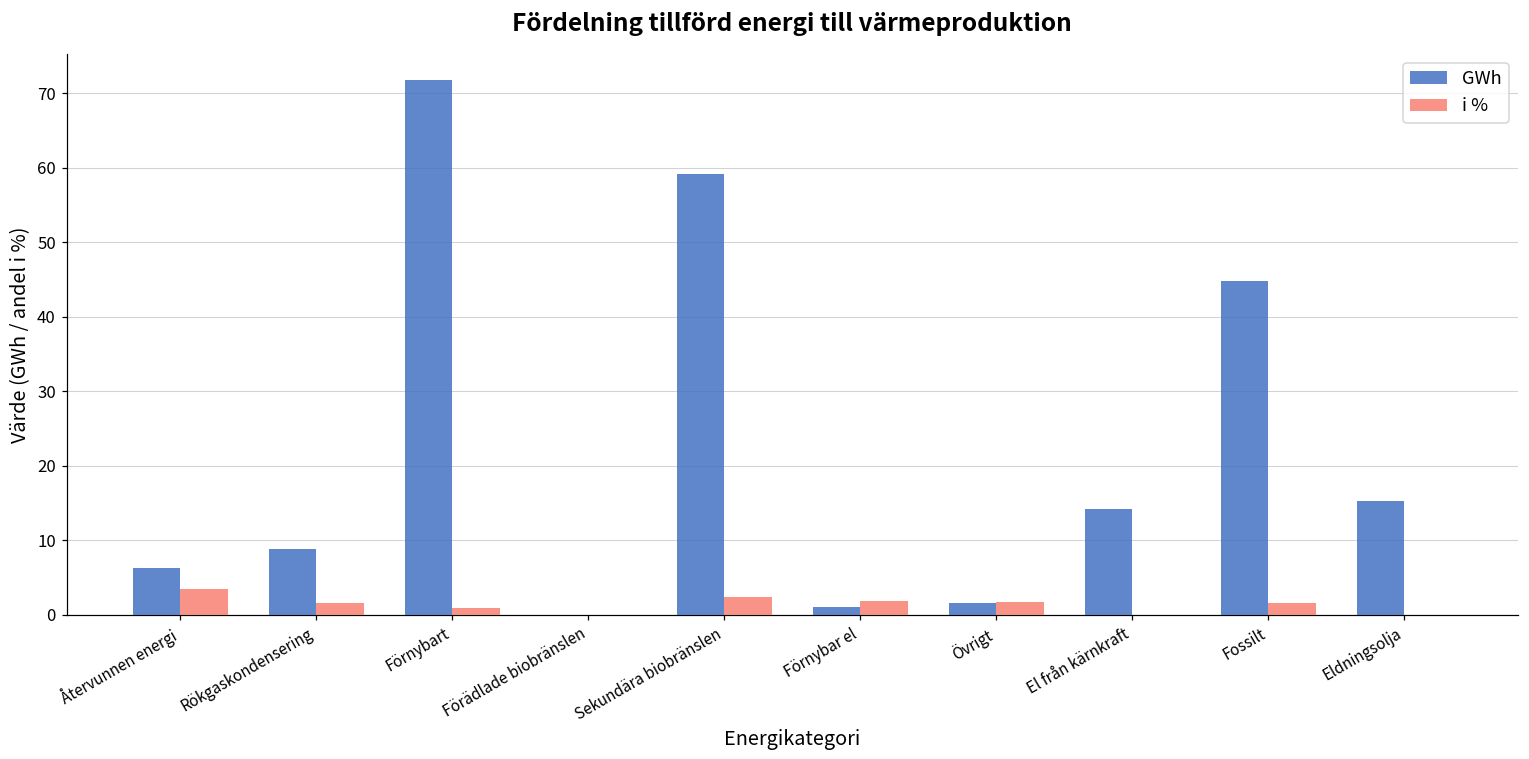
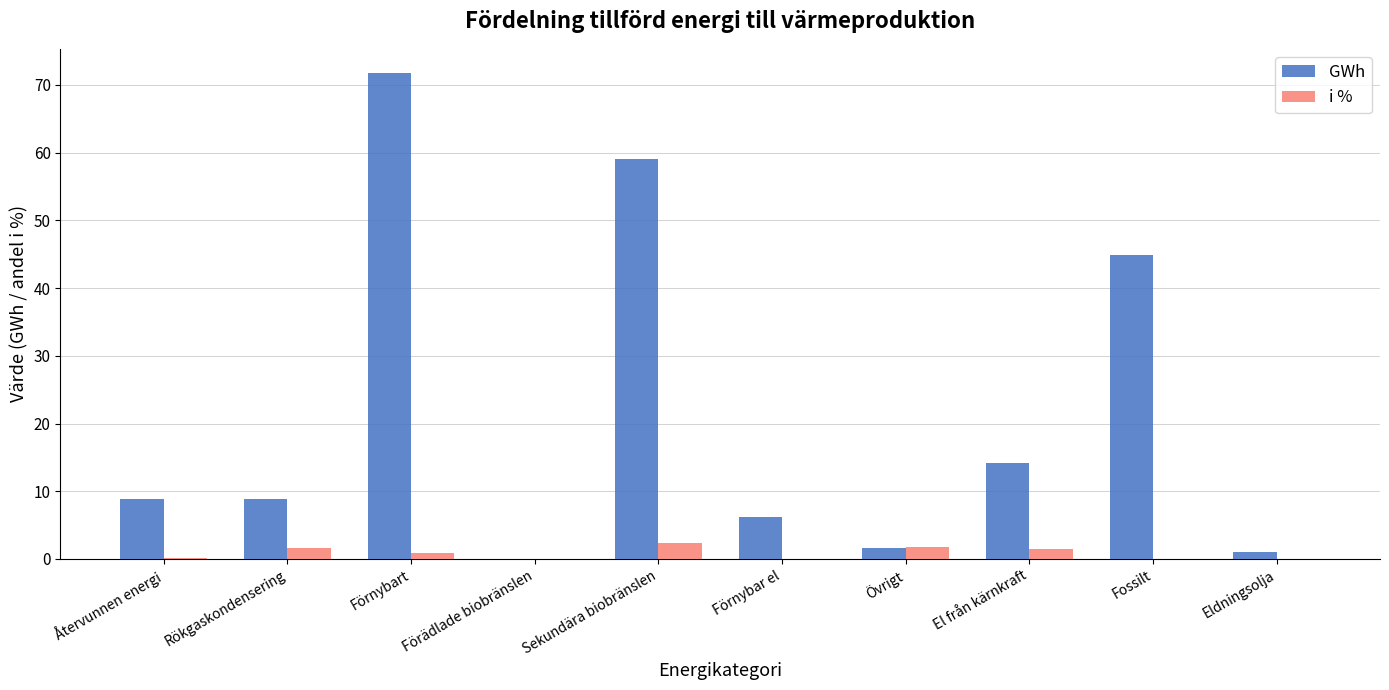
  {
    "GWh": {
-     "Återvunnen energi": 6,
+     "Återvunnen energi": 9,
      "Rökgaskondensering": 9,
      "Förnybart": 72,
      "Sekundära biobränslen": 59,
-     "Förnybar el": 1,
+     "Förnybar el": 6,
      "Övrigt": 2,
      "El från kärnkraft": 14,
      "Fossilt": 45,
-     "Eldningsolja": 15
+     "Eldningsolja": 1
    },
    "i %": {
-     "Återvunnen energi": 3,
+     "Återvunnen energi": 0,
      "Rökgaskondensering": 2,
      "Förnybart": 1,
      "Sekundära biobränslen": 2,
-     "Förnybar el": 2,
+     "Förnybar el": 0,
      "Övrigt": 2,
-     "El från kärnkraft": 0,
-     "Fossilt": 2
+     "El från kärnkraft": 1,
+     "Fossilt": 0
    }
  }
